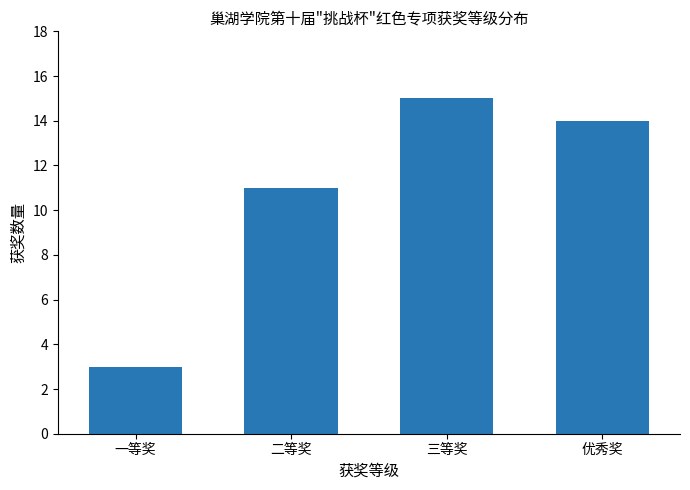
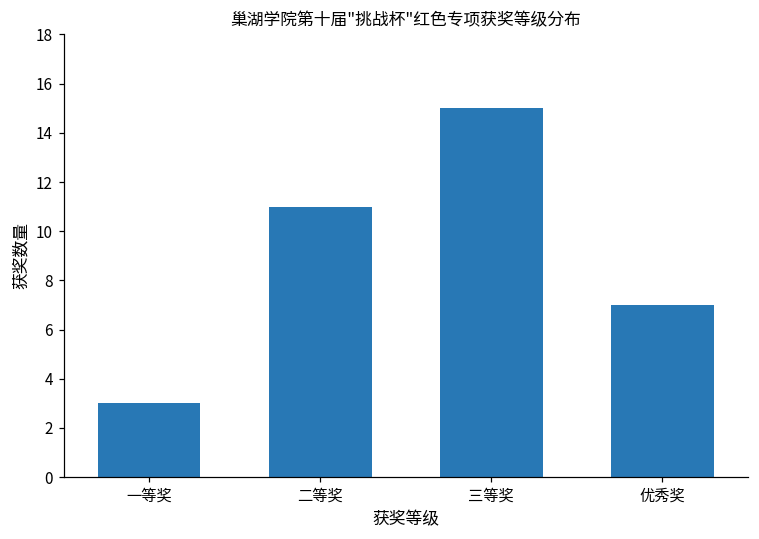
  {
    "一等奖": 3,
    "二等奖": 11,
    "三等奖": 15,
-   "优秀奖": 14
+   "优秀奖": 7
  }
